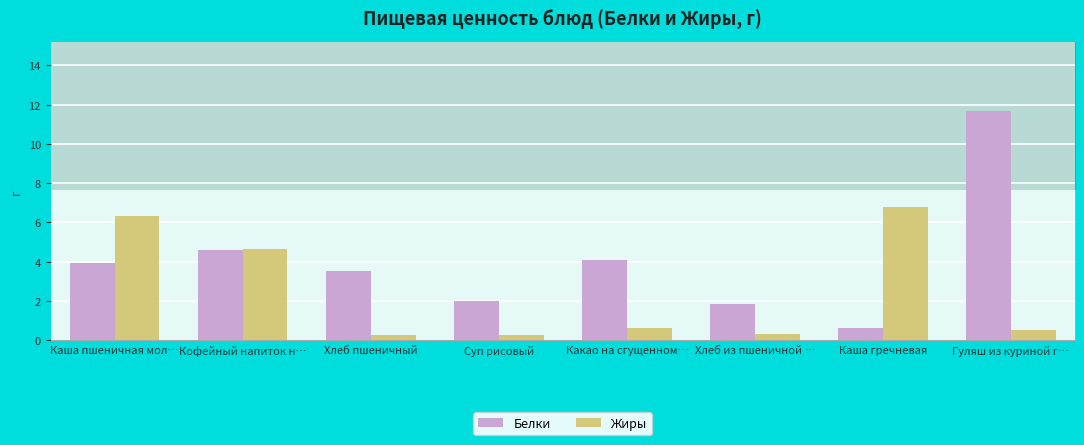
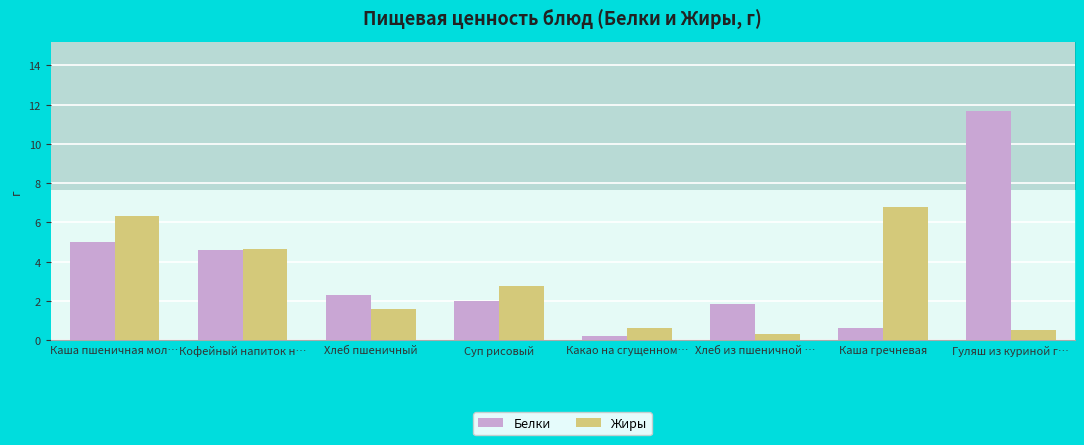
  {
    "Белки": {
-     "Каша пшеничная мол…": 3.9,
+     "Каша пшеничная мол…": 5.0,
      "Кофейный напиток н…": 4.6,
-     "Хлеб пшеничный": 3.5,
+     "Хлеб пшеничный": 2.3,
      "Суп рисовый": 2.0,
-     "Какао на сгущенном…": 4.1,
+     "Какао на сгущенном…": 0.2,
      "Хлеб из пшеничной …": 1.9,
      "Каша гречневая": 0.6,
      "Гуляш из куриной г…": 11.7
    },
    "Жиры": {
      "Каша пшеничная мол…": 6.3,
      "Кофейный напиток н…": 4.6,
-     "Хлеб пшеничный": 0.2,
-     "Суп рисовый": 0.2,
+     "Хлеб пшеничный": 1.6,
+     "Суп рисовый": 2.7,
      "Какао на сгущенном…": 0.6,
      "Хлеб из пшеничной …": 0.3,
      "Каша гречневая": 6.8,
      "Гуляш из куриной г…": 0.5
    }
  }
